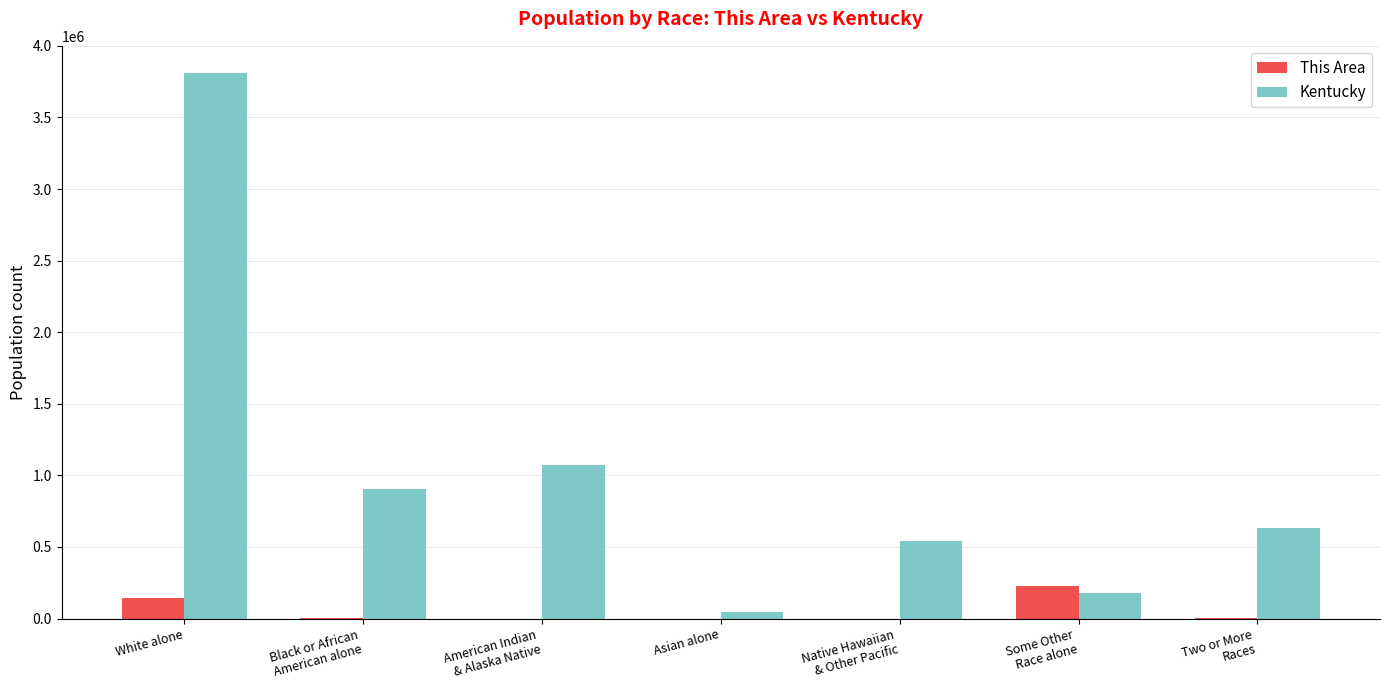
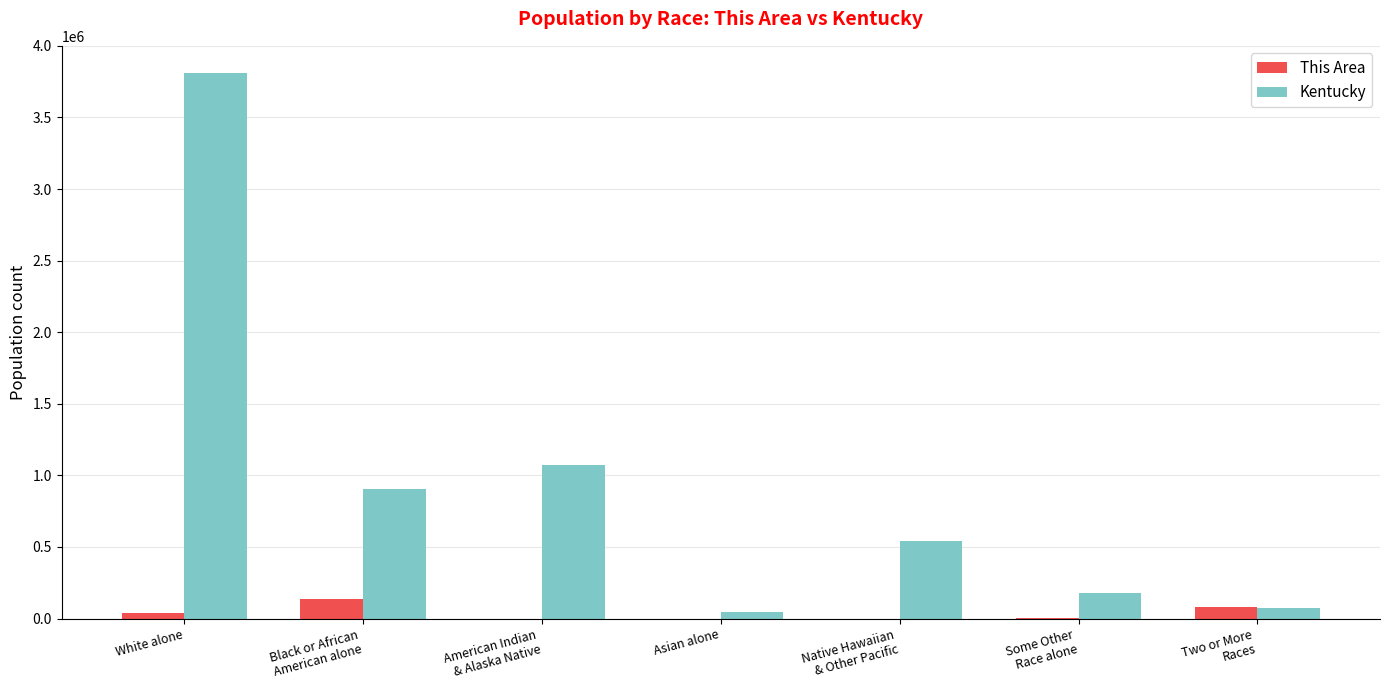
  {
    "This Area": {
-     "White alone": 140000,
-     "Black or African American alone": 0,
-     "Some Other Race alone": 230000,
-     "Two or More Races": 0
+     "White alone": 40000,
+     "Black or African American alone": 140000,
+     "Some Other Race alone": 0,
+     "Two or More Races": 80000
    },
    "Kentucky": {
      "White alone": 3810000,
      "Black or African American alone": 900000,
      "American Indian & Alaska Native": 1070000,
      "Asian alone": 50000,
      "Native Hawaiian & Other Pacific": 540000,
      "Some Other Race alone": 180000,
-     "Two or More Races": 630000
+     "Two or More Races": 80000
    }
  }
